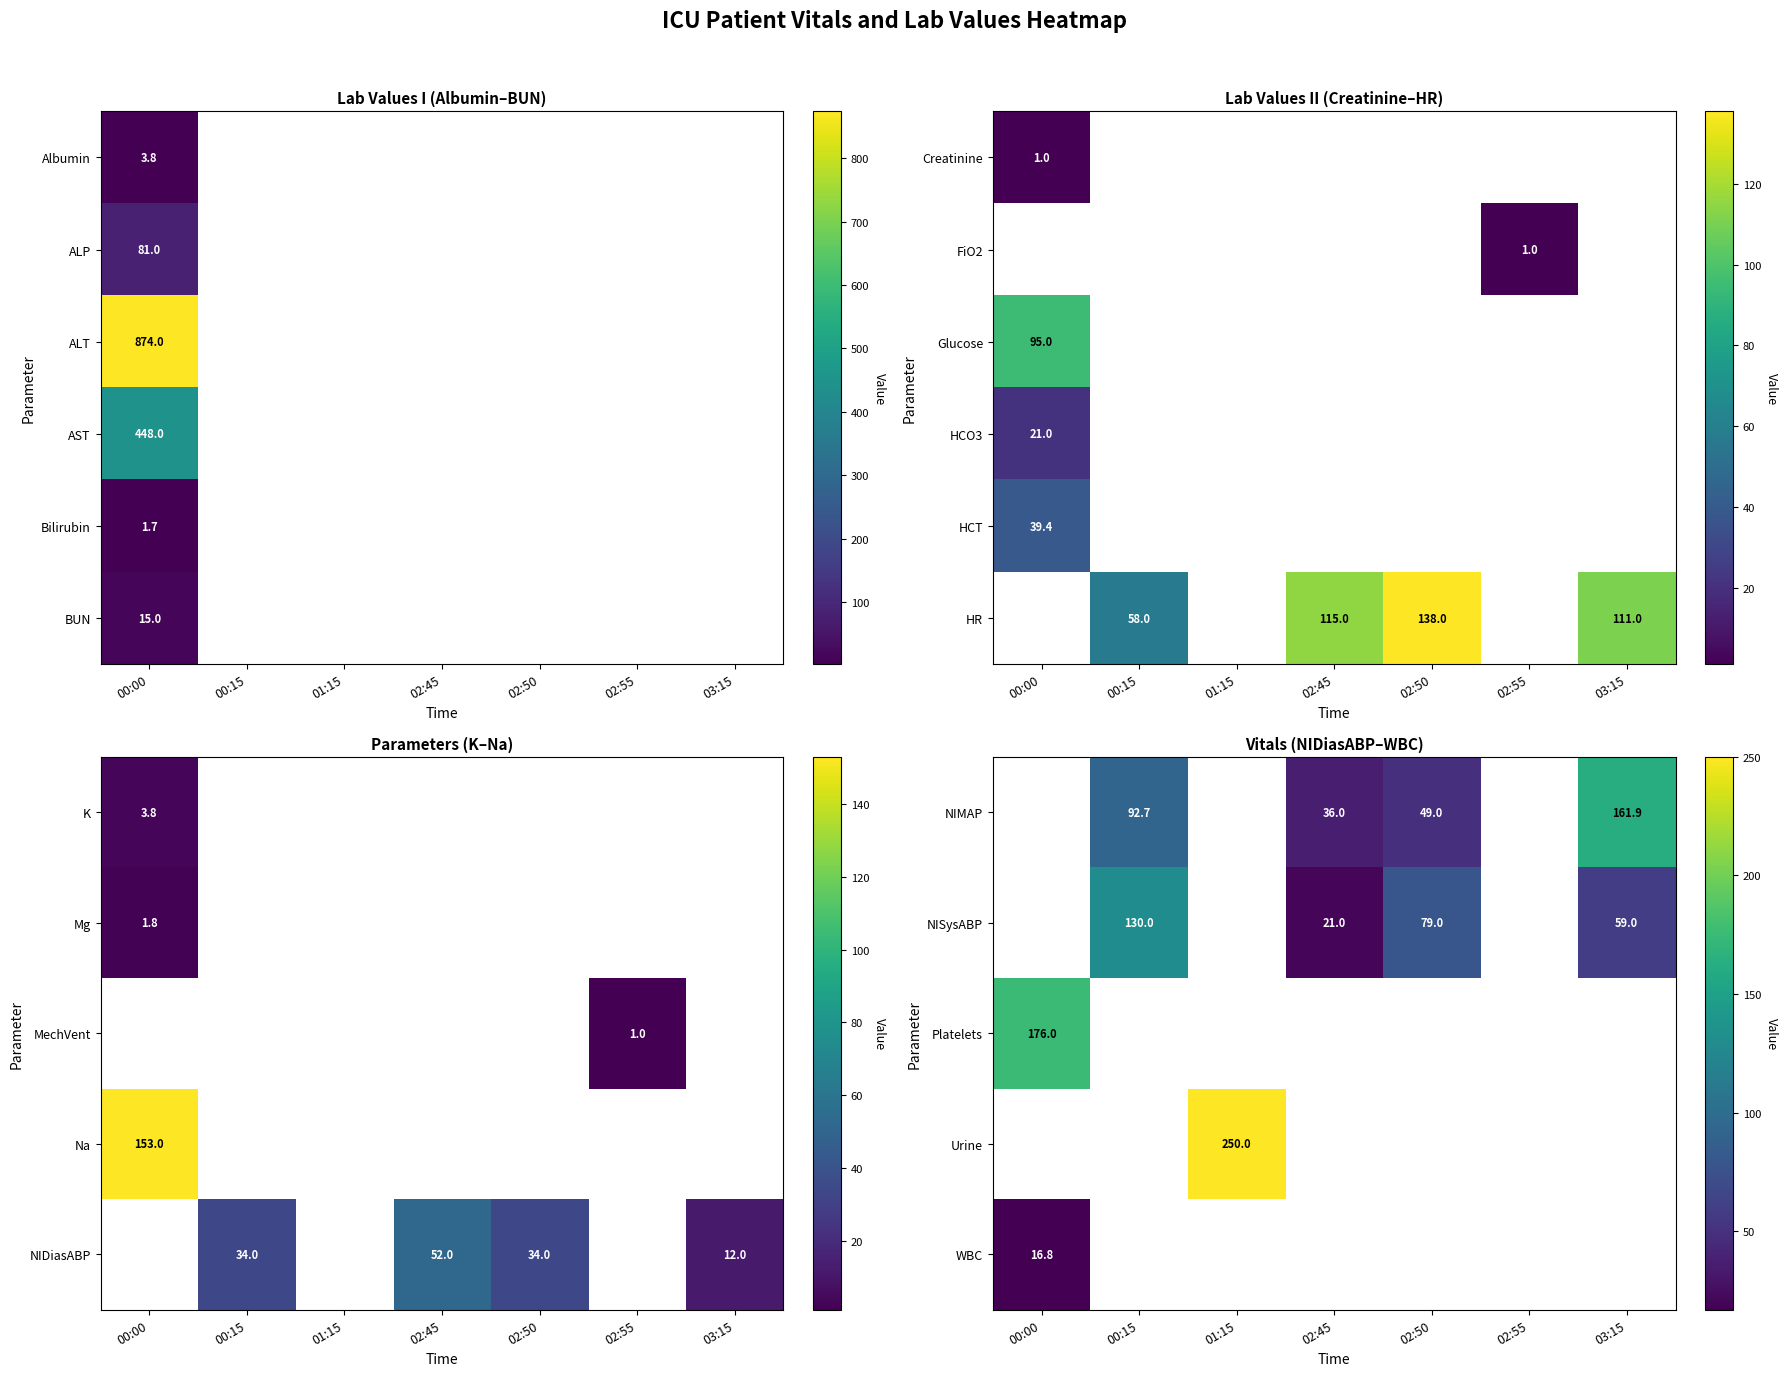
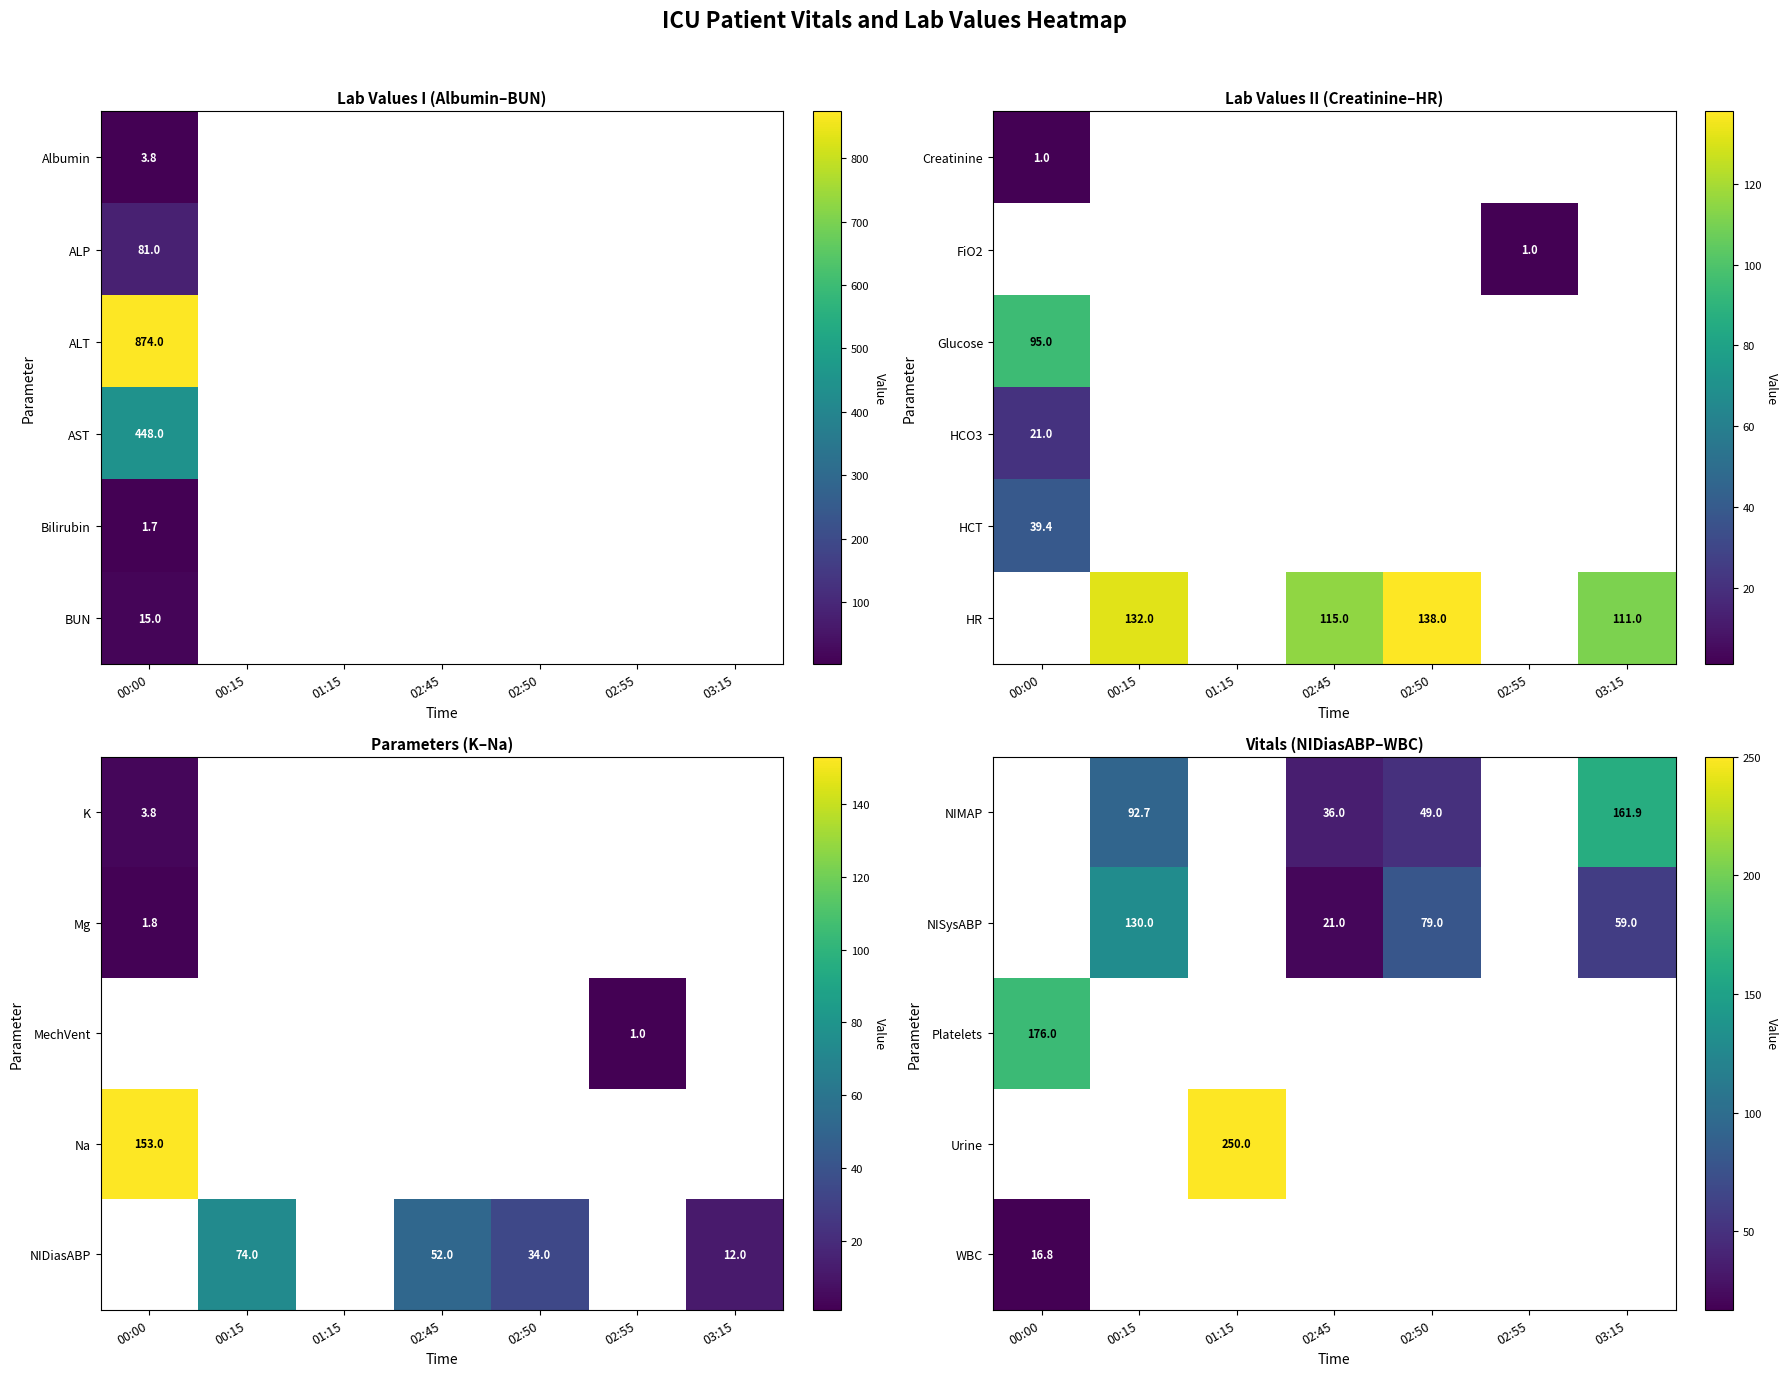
  {
    "Lab Values I (Albumin–BUN)": {
      "Albumin": {
        "00:00": 3.8
      },
      "ALP": {
        "00:00": 81.0
      },
      "ALT": {
        "00:00": 874.0
      },
      "AST": {
        "00:00": 448.0
      },
      "Bilirubin": {
        "00:00": 1.7
      },
      "BUN": {
        "00:00": 15.0
      }
    },
    "Lab Values II (Creatinine–HR)": {
      "Creatinine": {
        "00:00": 1.0
      },
      "FiO2": {
        "02:55": 1.0
      },
      "Glucose": {
        "00:00": 95.0
      },
      "HCO3": {
        "00:00": 21.0
      },
      "HCT": {
        "00:00": 39.4
      },
      "HR": {
-       "00:15": 58.0,
+       "00:15": 132.0,
        "02:45": 115.0,
        "02:50": 138.0,
        "03:15": 111.0
      }
    },
    "Parameters (K–Na)": {
      "K": {
        "00:00": 3.8
      },
      "Mg": {
        "00:00": 1.8
      },
      "MechVent": {
        "02:55": 1.0
      },
      "Na": {
        "00:00": 153.0
      },
      "NIDiasABP": {
-       "00:15": 34.0,
+       "00:15": 74.0,
        "02:45": 52.0,
        "02:50": 34.0,
        "03:15": 12.0
      }
    },
    "Vitals (NIDiasABP–WBC)": {
      "NIMAP": {
        "00:15": 92.7,
        "02:45": 36.0,
        "02:50": 49.0,
        "03:15": 161.9
      },
      "NISysABP": {
        "00:15": 130.0,
        "02:45": 21.0,
        "02:50": 79.0,
        "03:15": 59.0
      },
      "Platelets": {
        "00:00": 176.0
      },
      "Urine": {
        "01:15": 250.0
      },
      "WBC": {
        "00:00": 16.8
      }
    }
  }
